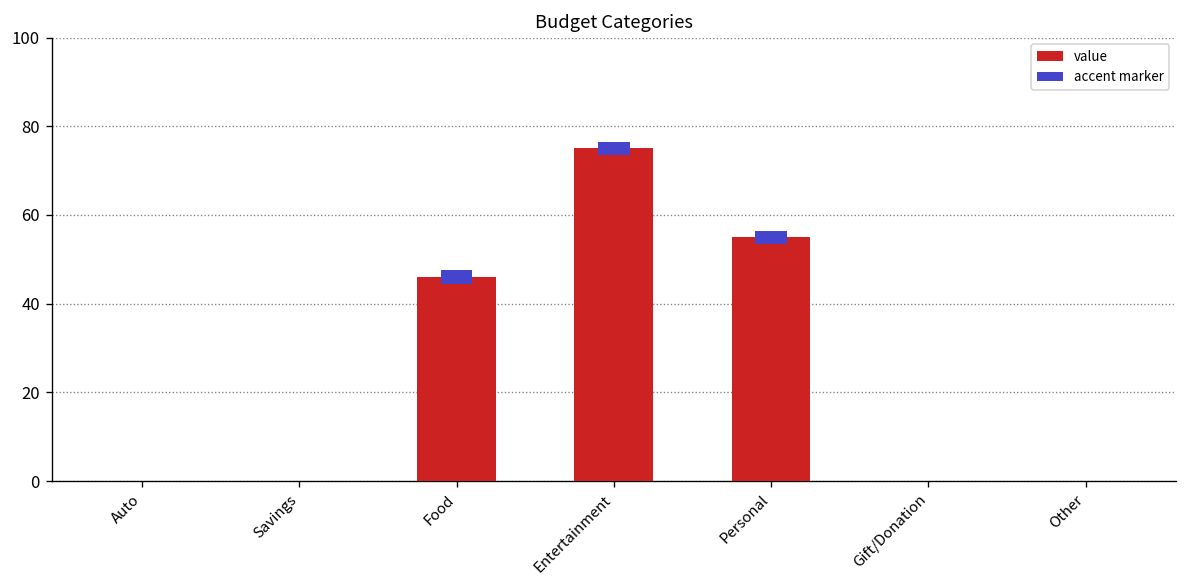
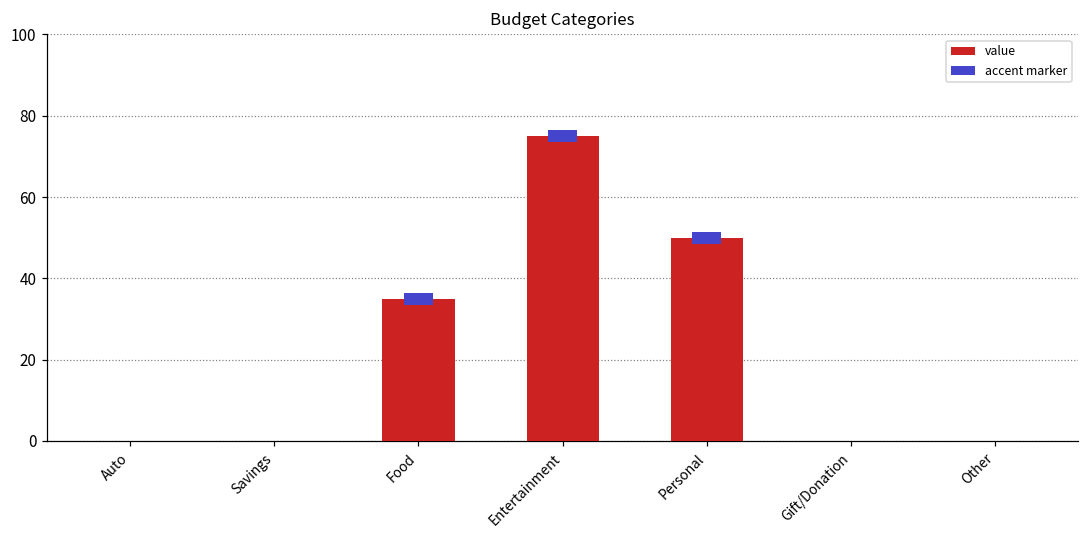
  {
    "value": {
      "Auto": 0,
      "Savings": 0,
-     "Food": 46,
-     "Personal": 55,
+     "Food": 35,
+     "Personal": 50,
      "Gift/Donation": 0,
      "Other": 0
    }
  }
